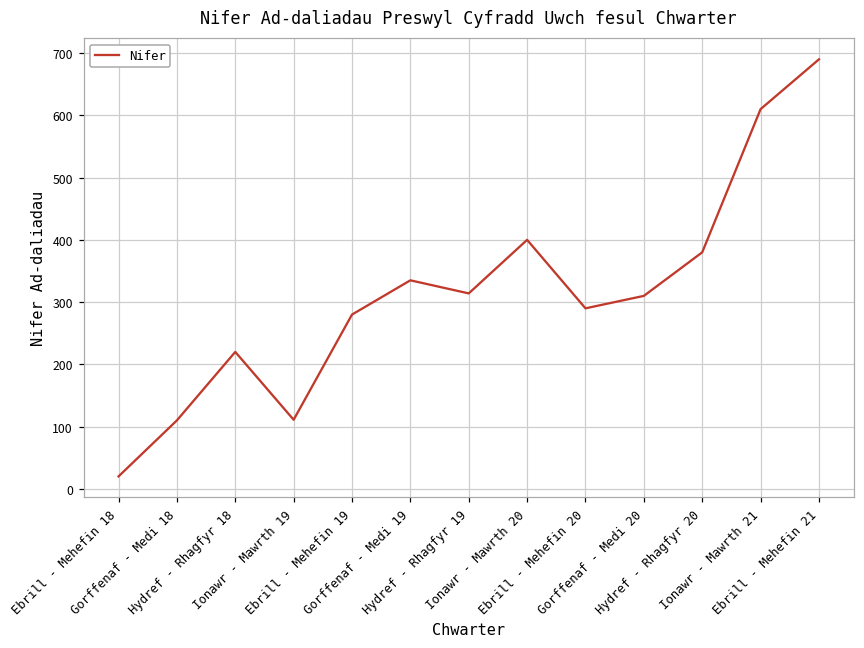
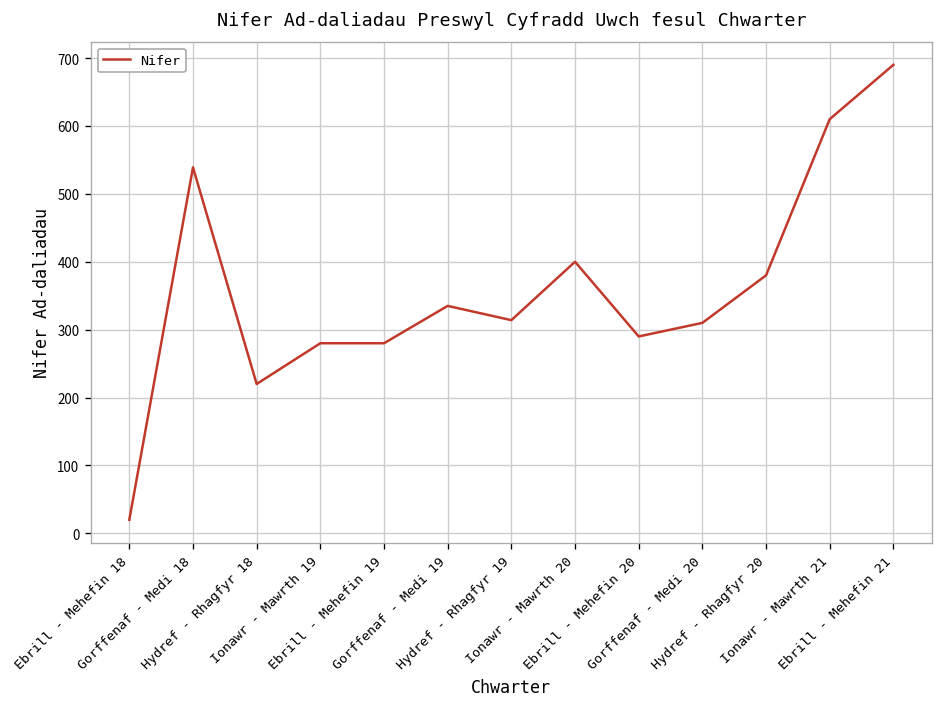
  {
    "Ebrill - Mehefin 18": 20,
-   "Gorffenaf - Medi 18": 110,
+   "Gorffenaf - Medi 18": 540,
    "Hydref - Rhagfyr 18": 220,
-   "Ionawr - Mawrth 19": 110,
+   "Ionawr - Mawrth 19": 280,
    "Ebrill - Mehefin 19": 280,
    "Gorffenaf - Medi 19": 340,
    "Hydref - Rhagfyr 19": 310,
    "Ionawr - Mawrth 20": 400,
    "Ebrill - Mehefin 20": 290,
    "Gorffenaf - Medi 20": 310,
    "Hydref - Rhagfyr 20": 380,
    "Ionawr - Mawrth 21": 610,
    "Ebrill - Mehefin 21": 690
  }
